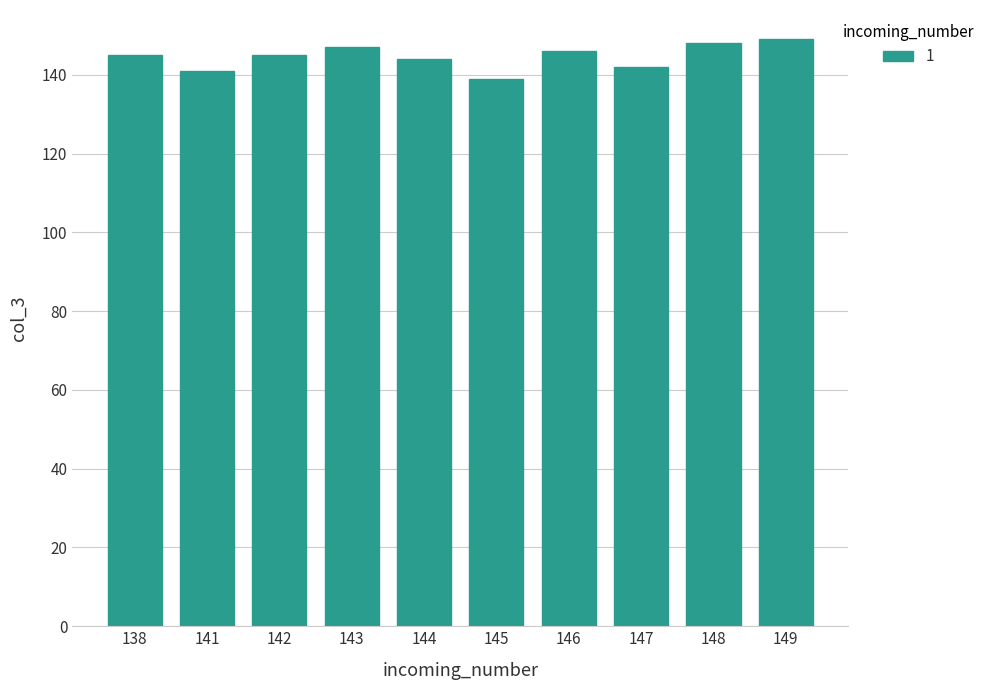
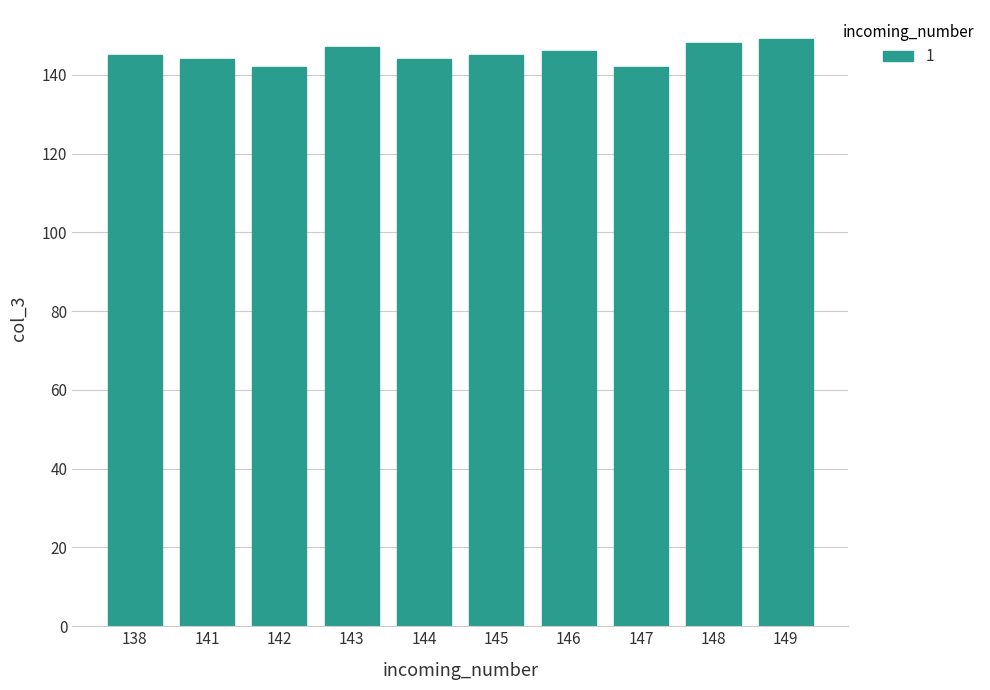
  {
    "138": 145,
-   "141": 141,
-   "142": 145,
+   "141": 144,
+   "142": 142,
    "143": 147,
    "144": 144,
-   "145": 139,
+   "145": 145,
    "146": 146,
    "147": 142,
    "148": 148,
    "149": 149
  }
